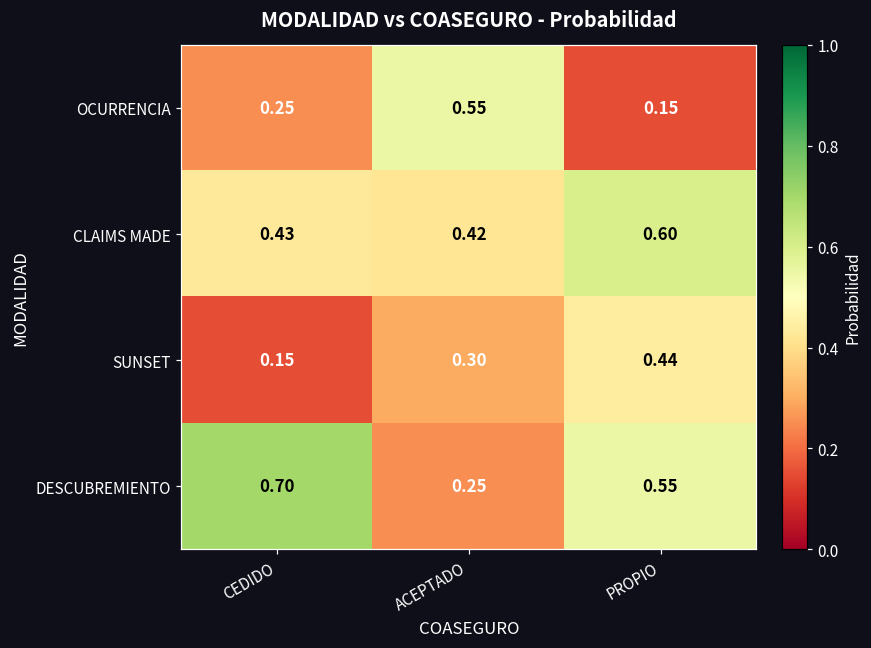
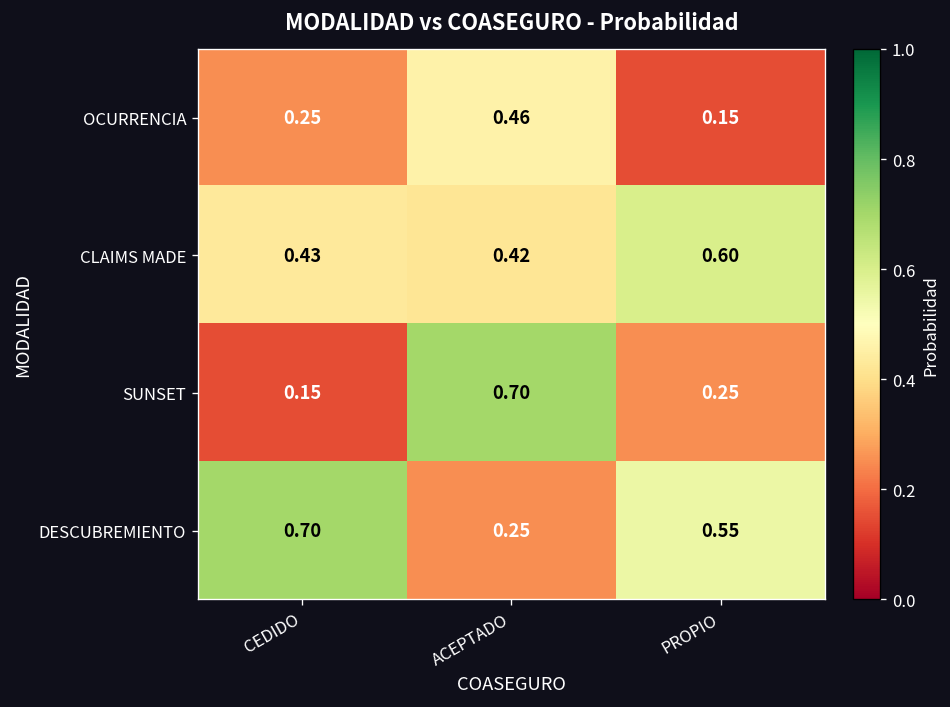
  {
    "OCURRENCIA": {
      "CEDIDO": 0.25,
-     "ACEPTADO": 0.55,
+     "ACEPTADO": 0.46,
      "PROPIO": 0.15
    },
    "CLAIMS MADE": {
      "CEDIDO": 0.43,
      "ACEPTADO": 0.42,
      "PROPIO": 0.60
    },
    "SUNSET": {
      "CEDIDO": 0.15,
-     "ACEPTADO": 0.30,
-     "PROPIO": 0.44
+     "ACEPTADO": 0.70,
+     "PROPIO": 0.25
    },
    "DESCUBREMIENTO": {
      "CEDIDO": 0.70,
      "ACEPTADO": 0.25,
      "PROPIO": 0.55
    }
  }
